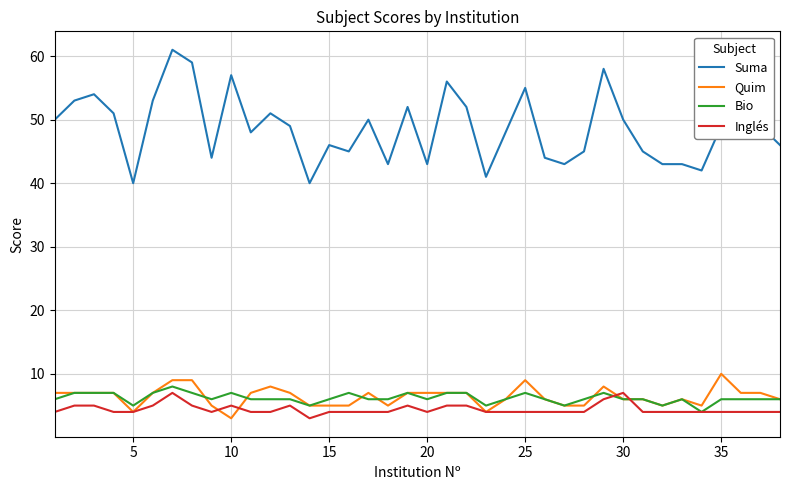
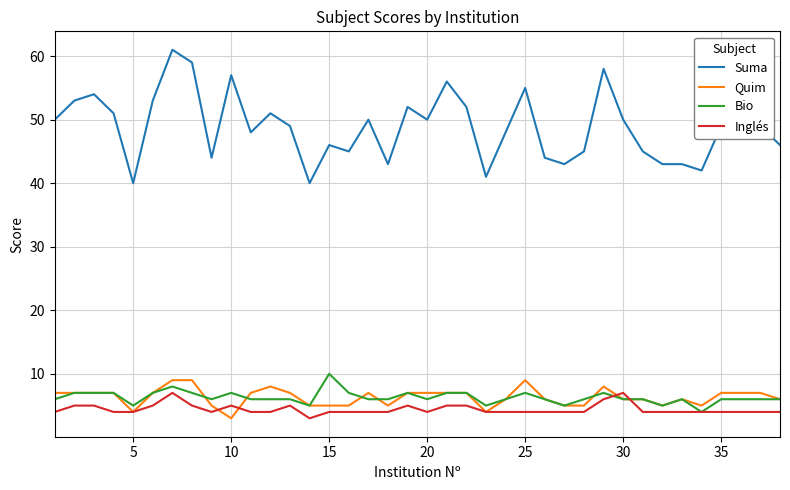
  {
    "Suma": {
      "5": 40,
      "10": 57,
      "15": 46,
-     "20": 43,
+     "20": 50,
      "25": 55,
      "30": 50
    },
    "Quim": {
      "10": 3,
      "15": 5,
      "20": 7,
      "25": 9,
-     "35": 10
+     "35": 7
    },
    "Bio": {
      "5": 5,
      "10": 7,
-     "15": 6,
+     "15": 10,
      "20": 6,
      "25": 7,
      "35": 6
    },
    "Inglés": {
      "10": 5,
      "15": 4,
      "20": 4,
      "25": 4,
      "30": 7,
      "35": 4
    }
  }
